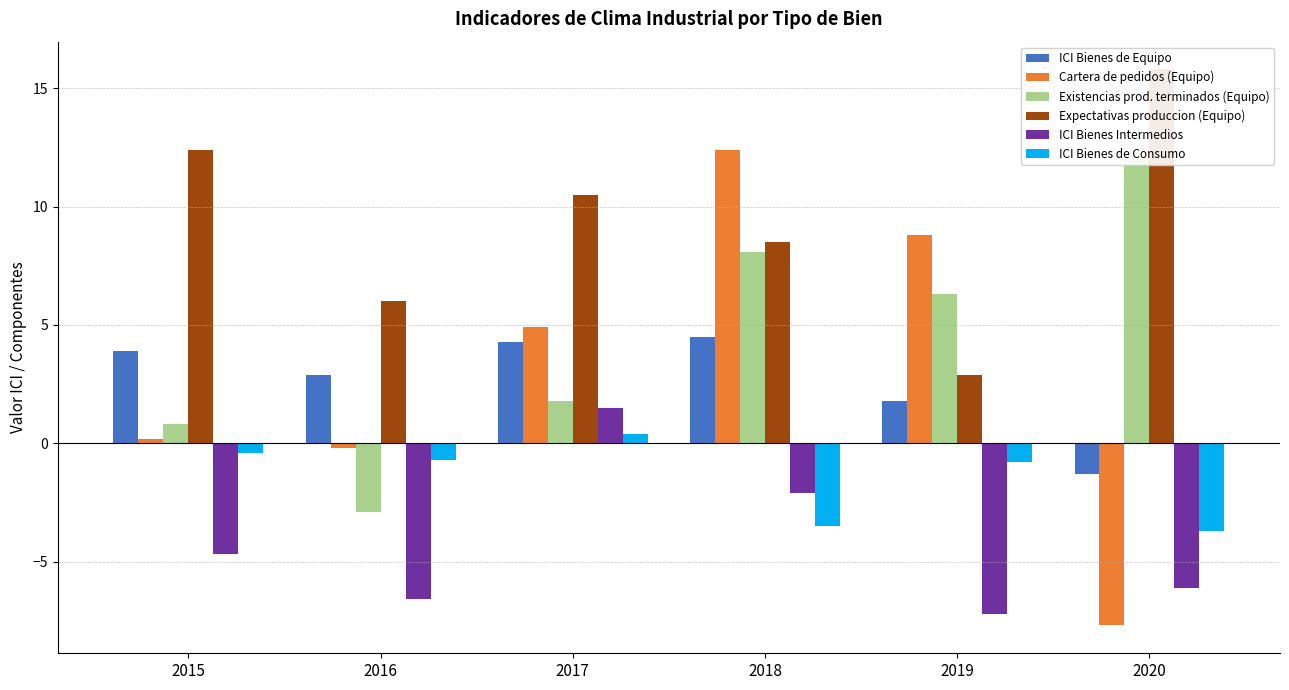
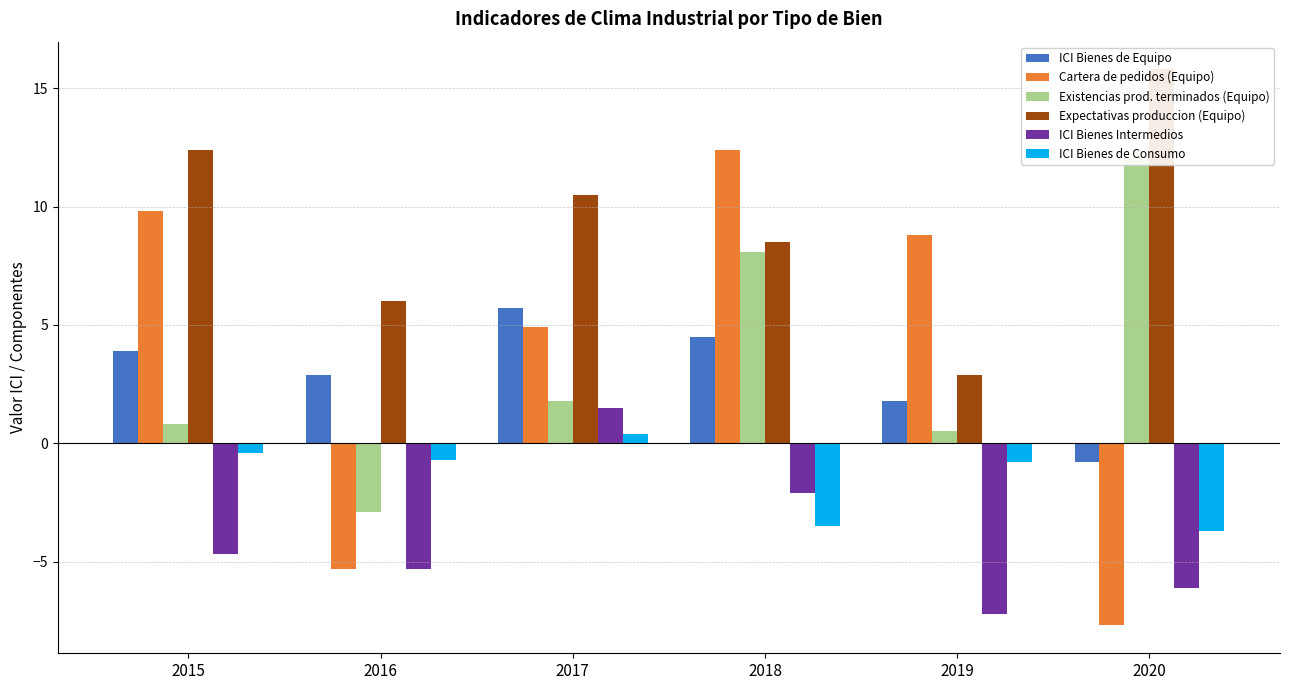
  {
    "ICI Bienes de Equipo": {
      "2015": 3.9,
      "2016": 2.9,
-     "2017": 4.3,
+     "2017": 5.7,
      "2018": 4.5,
      "2019": 1.8,
-     "2020": -1.3
+     "2020": -0.8
    },
    "Cartera de pedidos (Equipo)": {
-     "2015": 0.2,
-     "2016": -0.2,
+     "2015": 9.8,
+     "2016": -5.3,
      "2017": 4.9,
      "2018": 12.4,
      "2019": 8.8,
      "2020": -7.7
    },
    "Existencias prod. terminados (Equipo)": {
      "2015": 0.8,
      "2016": -2.9,
      "2017": 1.8,
      "2018": 8.1,
-     "2019": 6.3
+     "2019": 0.5
    },
    "Expectativas produccion (Equipo)": {
      "2015": 12.4,
      "2016": 6.0,
      "2017": 10.5,
      "2018": 8.5,
      "2019": 2.9
    },
    "ICI Bienes Intermedios": {
      "2015": -4.7,
-     "2016": -6.6,
+     "2016": -5.3,
      "2017": 1.5,
      "2018": -2.1,
      "2019": -7.2,
      "2020": -6.1
    },
    "ICI Bienes de Consumo": {
      "2015": -0.4,
      "2016": -0.7,
      "2017": 0.4,
      "2018": -3.5,
      "2019": -0.8,
      "2020": -3.7
    }
  }
